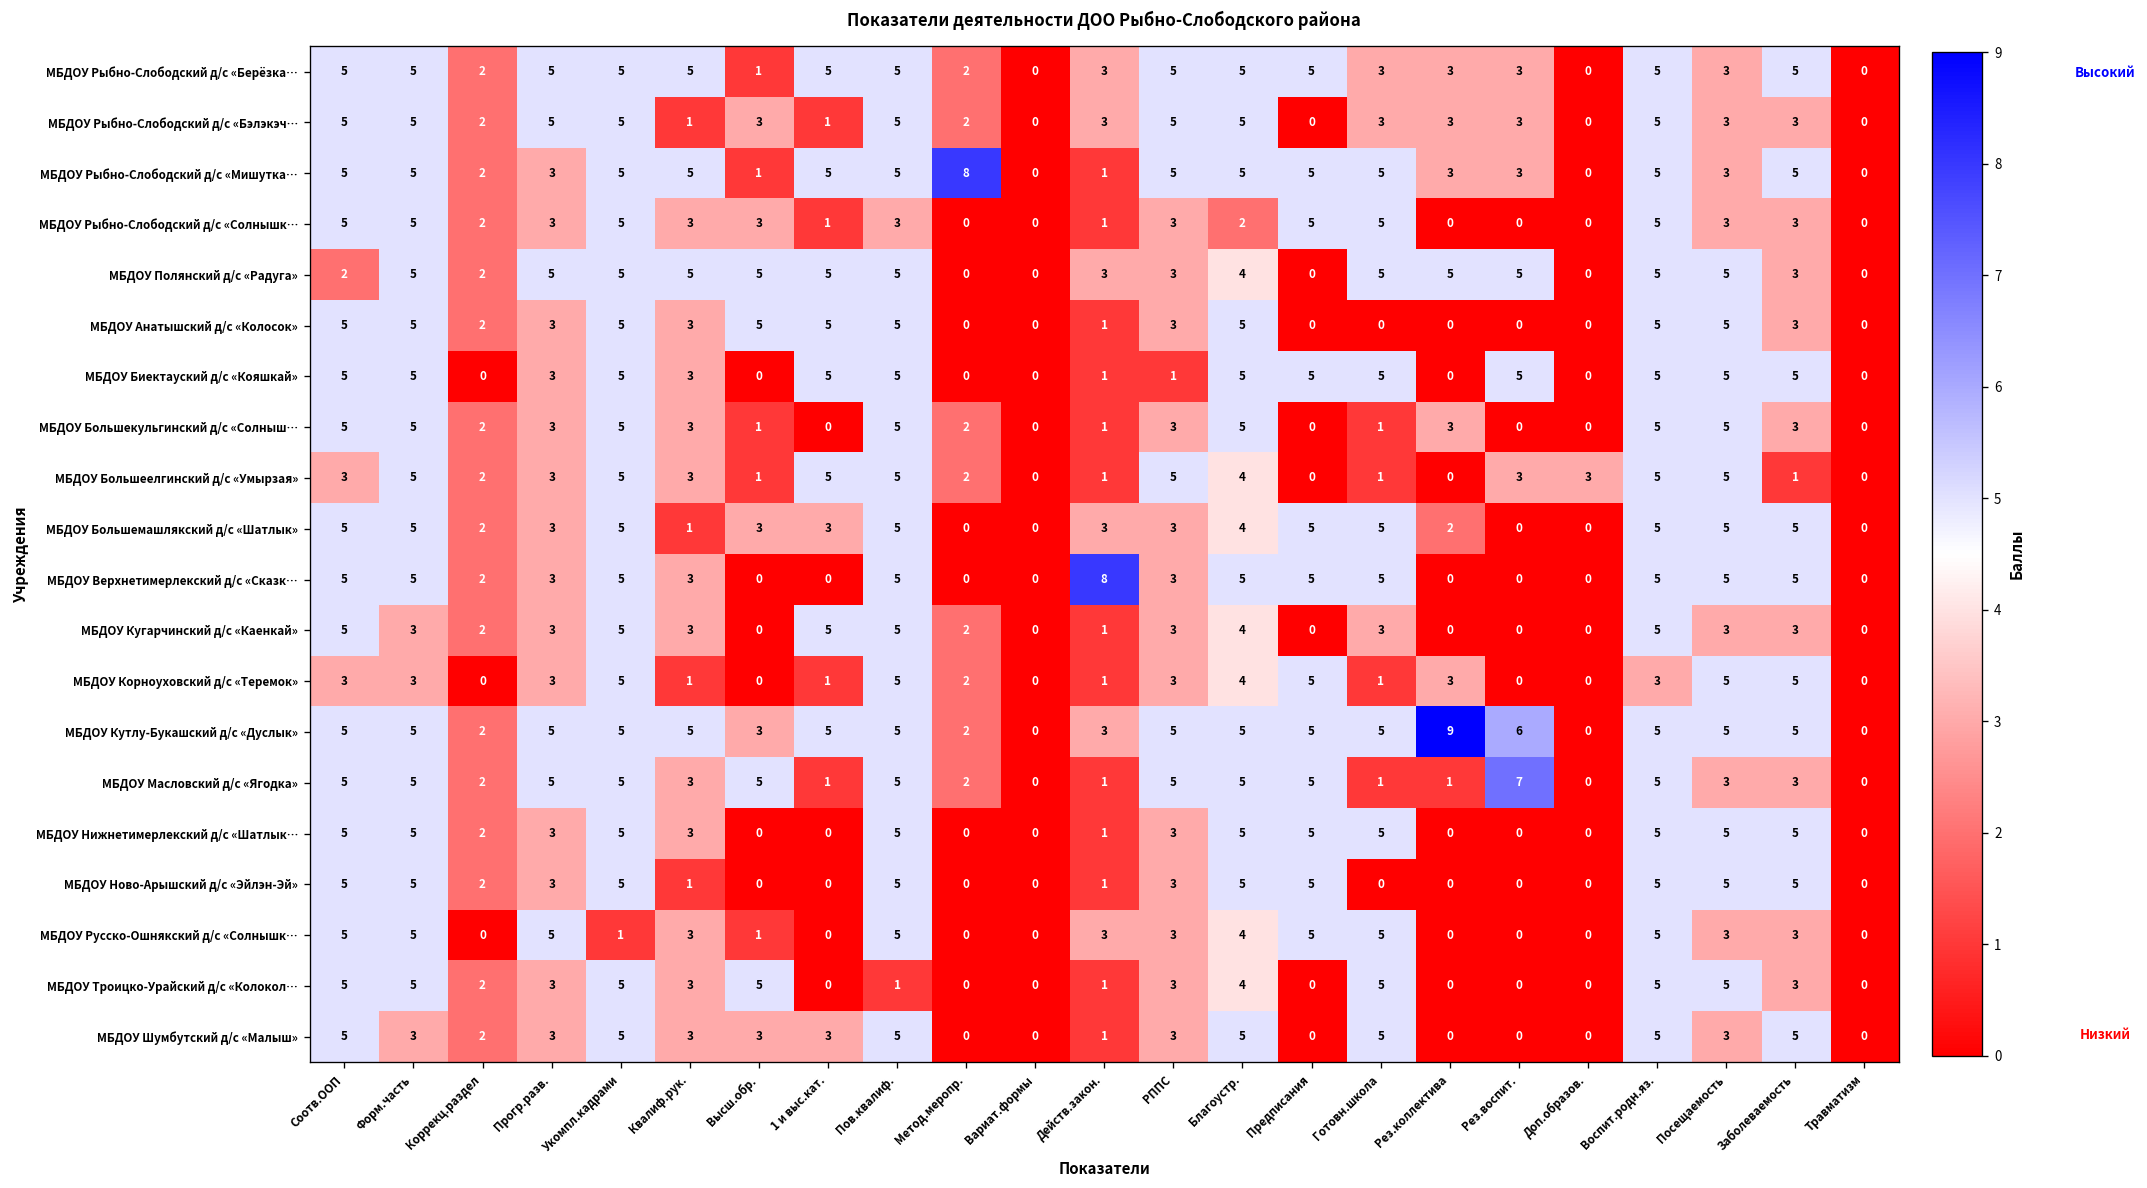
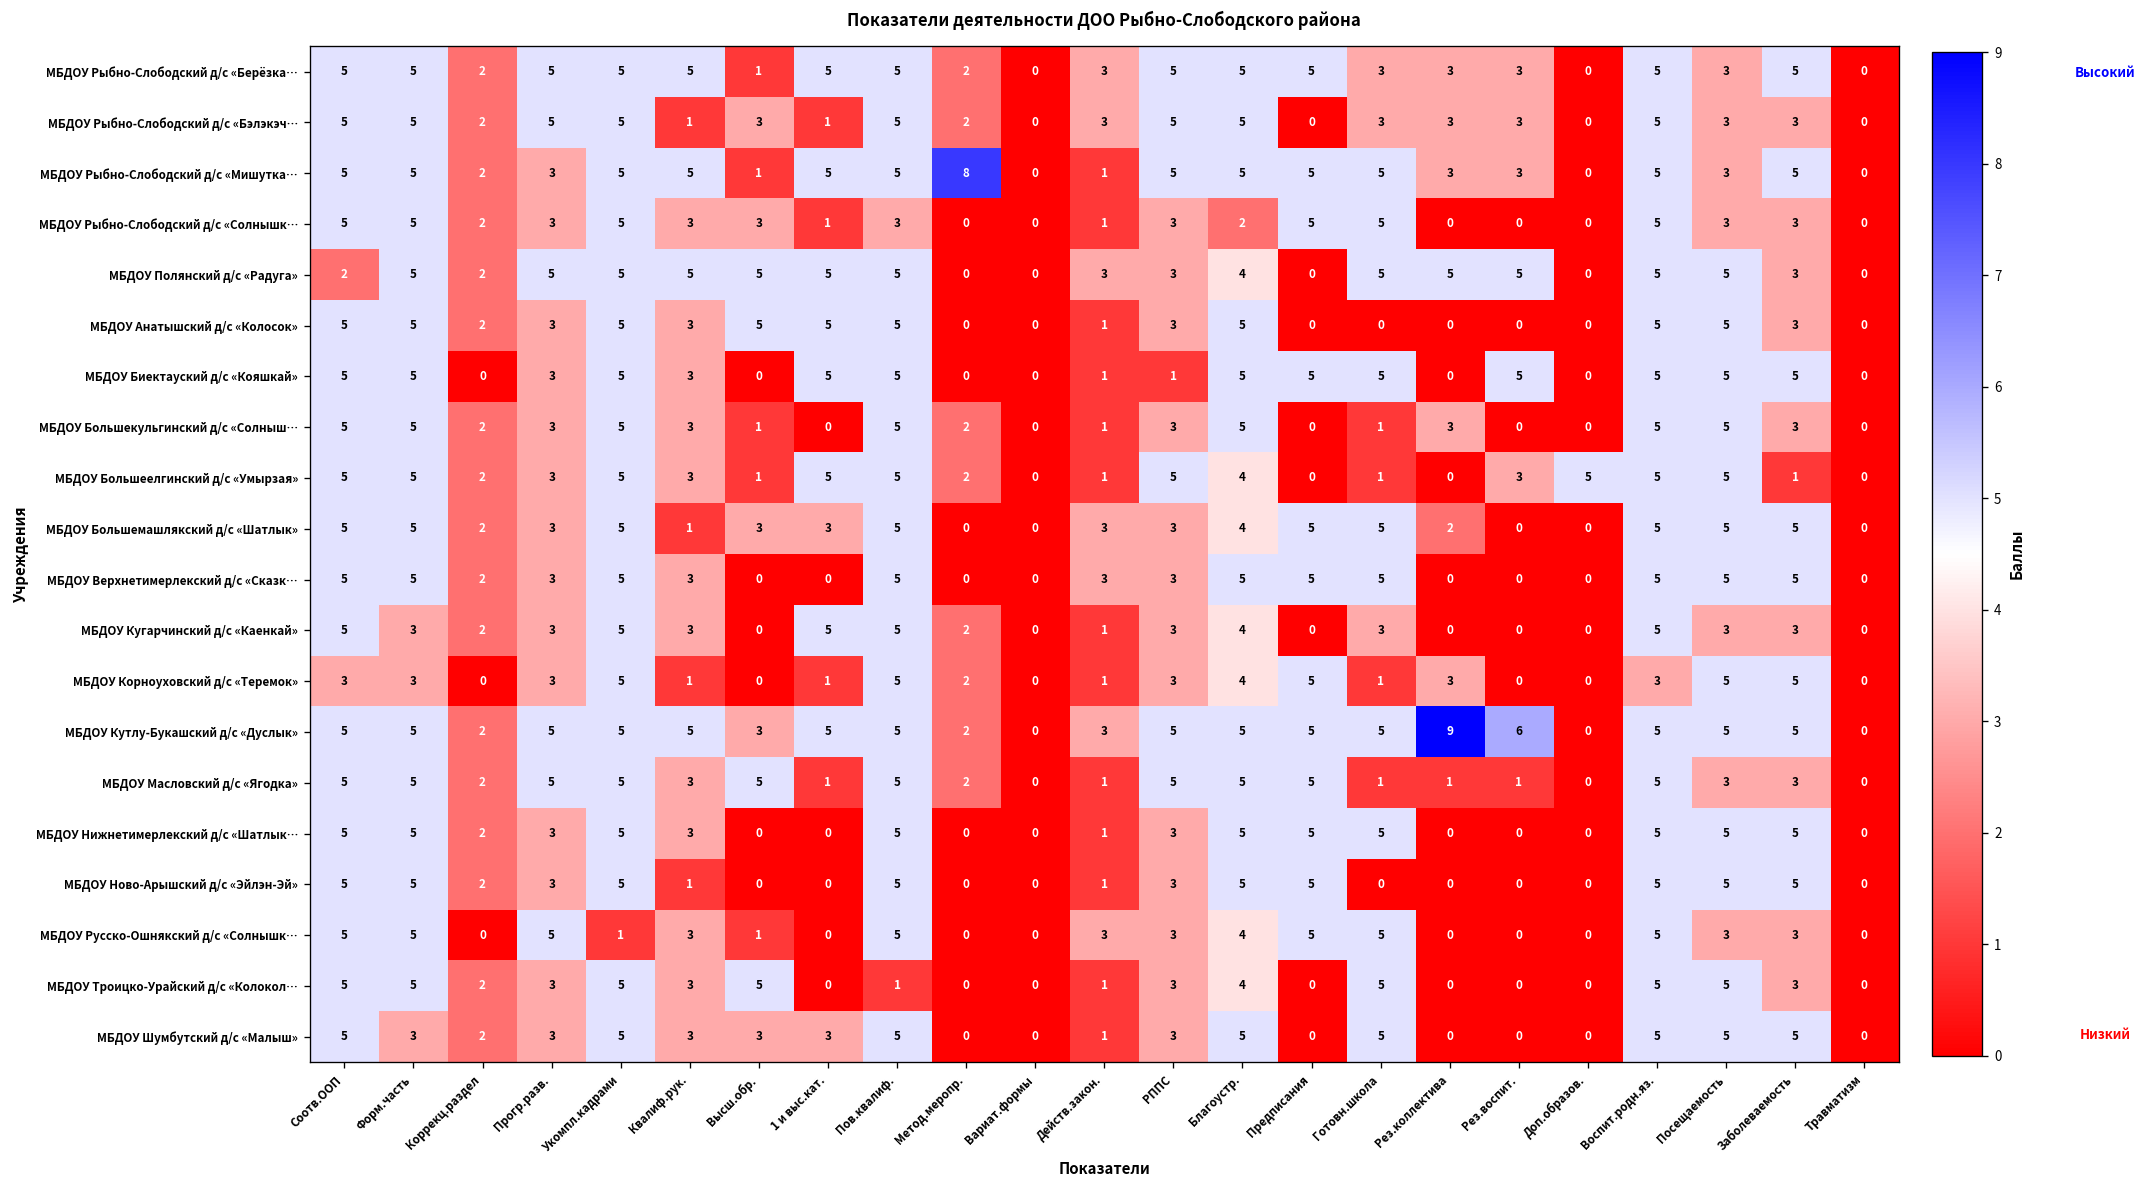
  {
    "МБДОУ Большеелгинский д/с «Умырзая»": {
-     "Соотв.ООП": 3,
+     "Соотв.ООП": 5,
      "Форм.часть": 5,
      "Коррекц.раздел": 2,
      "Прогр.разв.": 3,
      "Укомпл.кадрами": 5,
      "Квалиф.рук.": 3,
      "Высш.обр.": 1,
      "1 и выс.кат.": 5,
      "Пов.квалиф.": 5,
      "Метод.меропр.": 2,
      "Вариат.формы": 0,
      "Действ.закон.": 1,
      "РППС": 5,
      "Благоустр.": 4,
      "Предписания": 0,
      "Готовн.школа": 1,
      "Рез.коллектива": 0,
      "Рез.воспит.": 3,
-     "Доп.образов.": 3,
+     "Доп.образов.": 5,
      "Воспит.родн.яз.": 5,
      "Посещаемость": 5,
      "Заболеваемость": 1,
      "Травматизм": 0
    },
    "МБДОУ Верхнетимерлекский д/с «Сказк…": {
      "Соотв.ООП": 5,
      "Форм.часть": 5,
      "Коррекц.раздел": 2,
      "Прогр.разв.": 3,
      "Укомпл.кадрами": 5,
      "Квалиф.рук.": 3,
      "Высш.обр.": 0,
      "1 и выс.кат.": 0,
      "Пов.квалиф.": 5,
      "Метод.меропр.": 0,
      "Вариат.формы": 0,
-     "Действ.закон.": 8,
+     "Действ.закон.": 3,
      "РППС": 3,
      "Благоустр.": 5,
      "Предписания": 5,
      "Готовн.школа": 5,
      "Рез.коллектива": 0,
      "Рез.воспит.": 0,
      "Доп.образов.": 0,
      "Воспит.родн.яз.": 5,
      "Посещаемость": 5,
      "Заболеваемость": 5,
      "Травматизм": 0
    },
    "МБДОУ Масловский д/с «Ягодка»": {
      "Соотв.ООП": 5,
      "Форм.часть": 5,
      "Коррекц.раздел": 2,
      "Прогр.разв.": 5,
      "Укомпл.кадрами": 5,
      "Квалиф.рук.": 3,
      "Высш.обр.": 5,
      "1 и выс.кат.": 1,
      "Пов.квалиф.": 5,
      "Метод.меропр.": 2,
      "Вариат.формы": 0,
      "Действ.закон.": 1,
      "РППС": 5,
      "Благоустр.": 5,
      "Предписания": 5,
      "Готовн.школа": 1,
      "Рез.коллектива": 1,
-     "Рез.воспит.": 7,
+     "Рез.воспит.": 1,
      "Доп.образов.": 0,
      "Воспит.родн.яз.": 5,
      "Посещаемость": 3,
      "Заболеваемость": 3,
      "Травматизм": 0
    },
    "МБДОУ Шумбутский д/с «Малыш»": {
      "Соотв.ООП": 5,
      "Форм.часть": 3,
      "Коррекц.раздел": 2,
      "Прогр.разв.": 3,
      "Укомпл.кадрами": 5,
      "Квалиф.рук.": 3,
      "Высш.обр.": 3,
      "1 и выс.кат.": 3,
      "Пов.квалиф.": 5,
      "Метод.меропр.": 0,
      "Вариат.формы": 0,
      "Действ.закон.": 1,
      "РППС": 3,
      "Благоустр.": 5,
      "Предписания": 0,
      "Готовн.школа": 5,
      "Рез.коллектива": 0,
      "Рез.воспит.": 0,
      "Доп.образов.": 0,
      "Воспит.родн.яз.": 5,
-     "Посещаемость": 3,
+     "Посещаемость": 5,
      "Заболеваемость": 5,
      "Травматизм": 0
    }
  }
